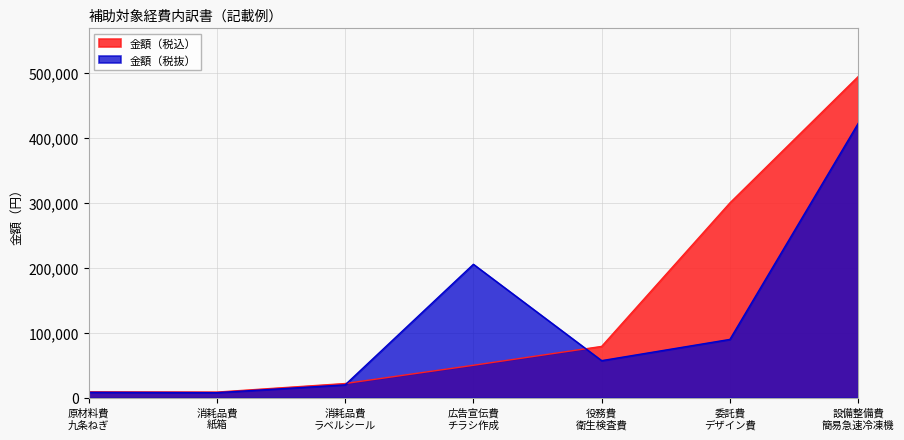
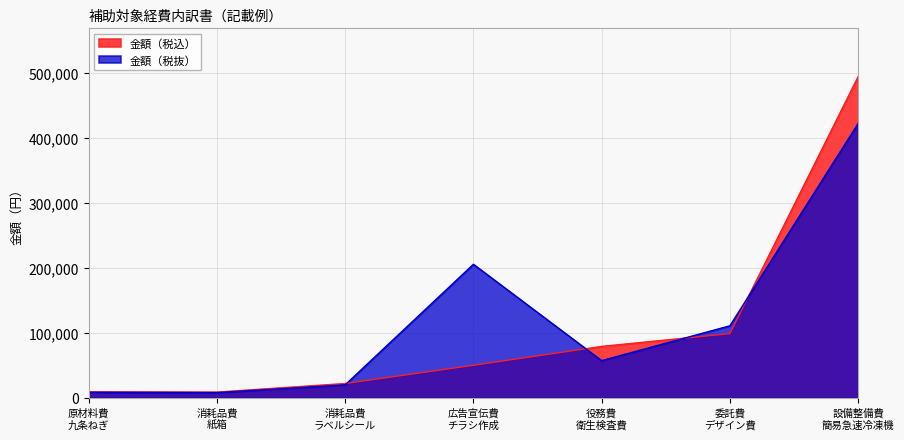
  {
    "金額（税込）": {
      "広告宣伝費 チラシ作成": "50,000",
      "役務費 衛生検査費": "80,000",
-     "委託費 デザイン費": "300,000",
+     "委託費 デザイン費": "100,000",
      "設備整備費 簡易急速冷凍機": "500,000"
    },
    "金額（税抜）": {
      "広告宣伝費 チラシ作成": "210,000",
      "役務費 衛生検査費": "60,000",
-     "委託費 デザイン費": "90,000",
+     "委託費 デザイン費": "110,000",
      "設備整備費 簡易急速冷凍機": "420,000"
    }
  }
